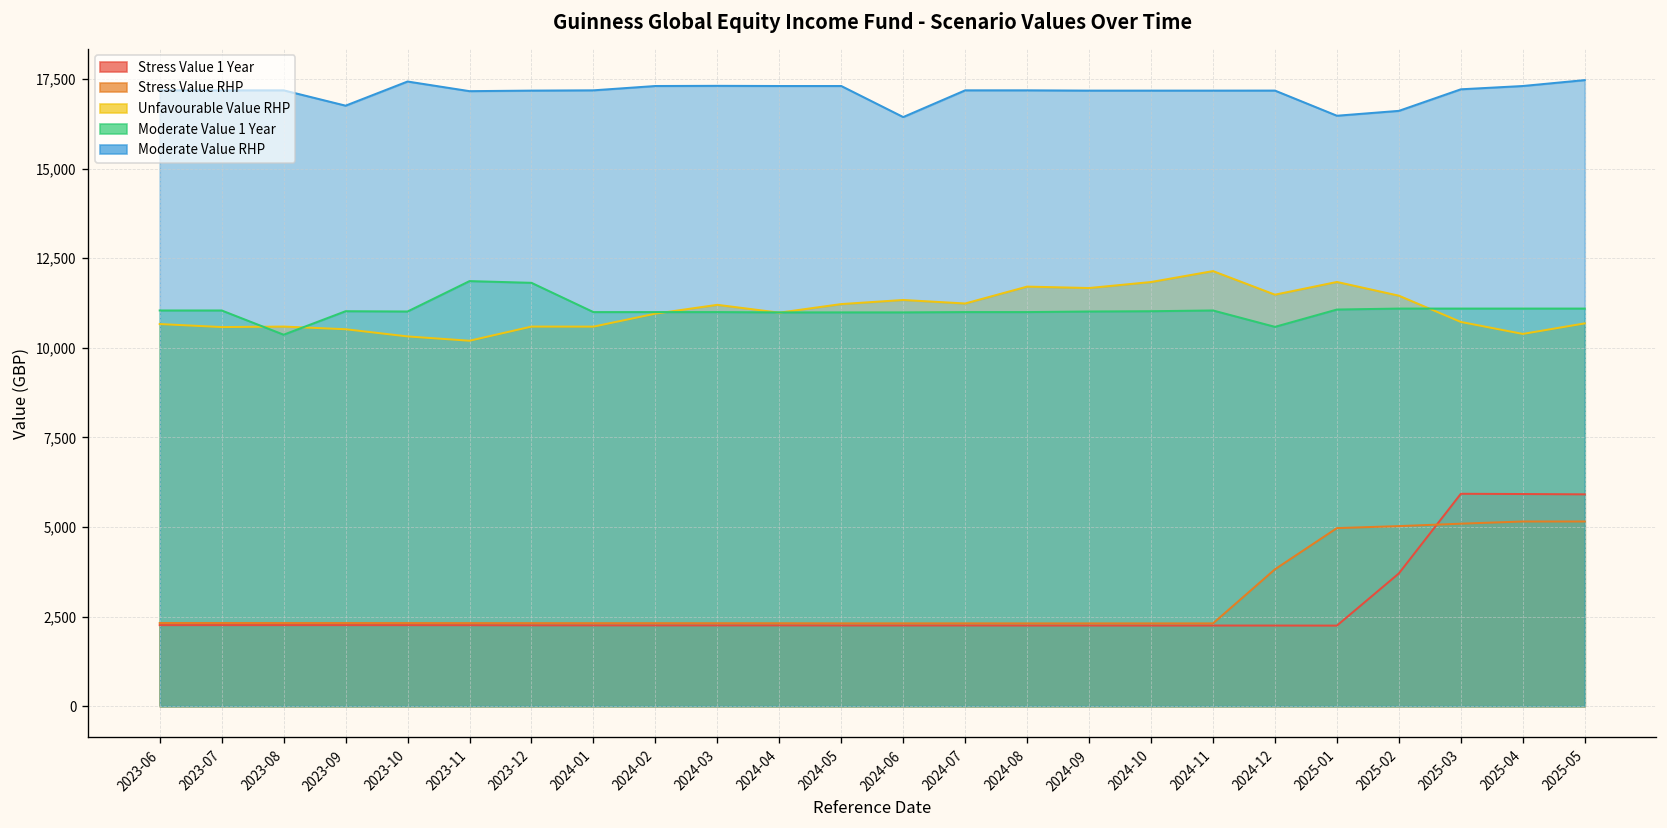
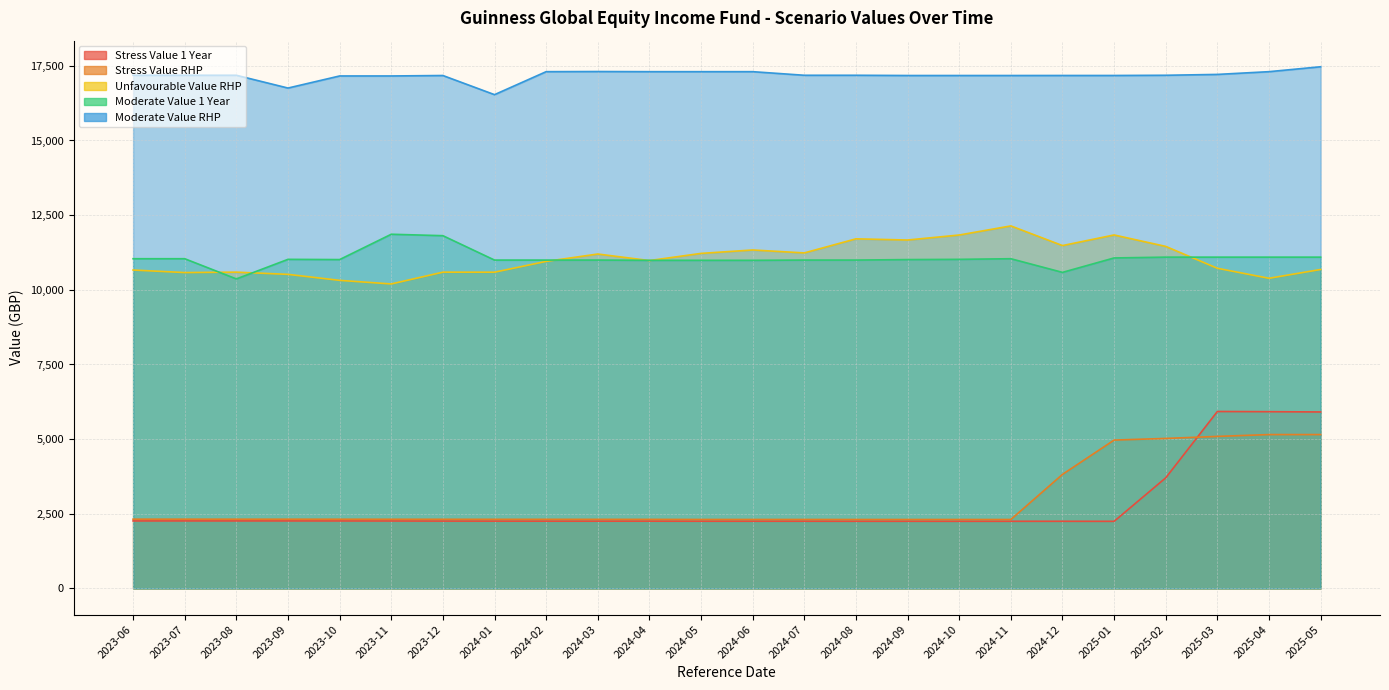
  {
    "Moderate Value 1 Year": {
      "2023-06": "11,000",
      "2023-07": "11,000",
      "2023-08": "10,400",
      "2023-09": "11,000",
      "2023-10": "11,000",
      "2023-11": "11,900",
      "2023-12": "11,800",
      "2024-01": "11,000",
      "2024-03": "11,000",
      "2024-05": "11,000",
      "2024-06": "11,000",
      "2024-07": "11,000",
      "2024-08": "11,000",
      "2024-09": "11,000",
      "2024-10": "11,000",
      "2024-11": "11,000",
      "2024-12": "10,600",
      "2025-01": "11,100",
      "2025-02": "11,100",
      "2025-03": "11,100",
      "2025-04": "11,100",
      "2025-05": "11,100"
    },
    "Moderate Value RHP": {
      "2023-09": "16,800",
-     "2023-10": "17,400",
+     "2023-10": "17,200",
      "2023-11": "17,200",
      "2023-12": "17,200",
-     "2024-01": "17,200",
+     "2024-01": "16,500",
      "2024-02": "17,300",
      "2024-03": "17,300",
      "2024-04": "17,300",
      "2024-05": "17,300",
-     "2024-06": "16,400",
+     "2024-06": "17,300",
      "2024-07": "17,200",
      "2024-08": "17,200",
      "2024-09": "17,200",
      "2024-10": "17,200",
      "2024-11": "17,200",
      "2024-12": "17,200",
-     "2025-01": "16,500",
-     "2025-02": "16,600",
+     "2025-01": "17,200",
+     "2025-02": "17,200",
      "2025-03": "17,200",
      "2025-04": "17,300",
      "2025-05": "17,500"
    }
  }
